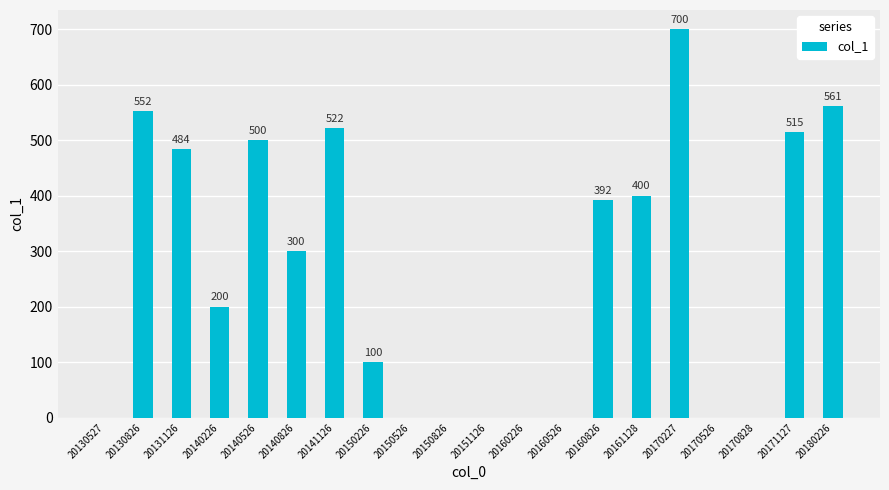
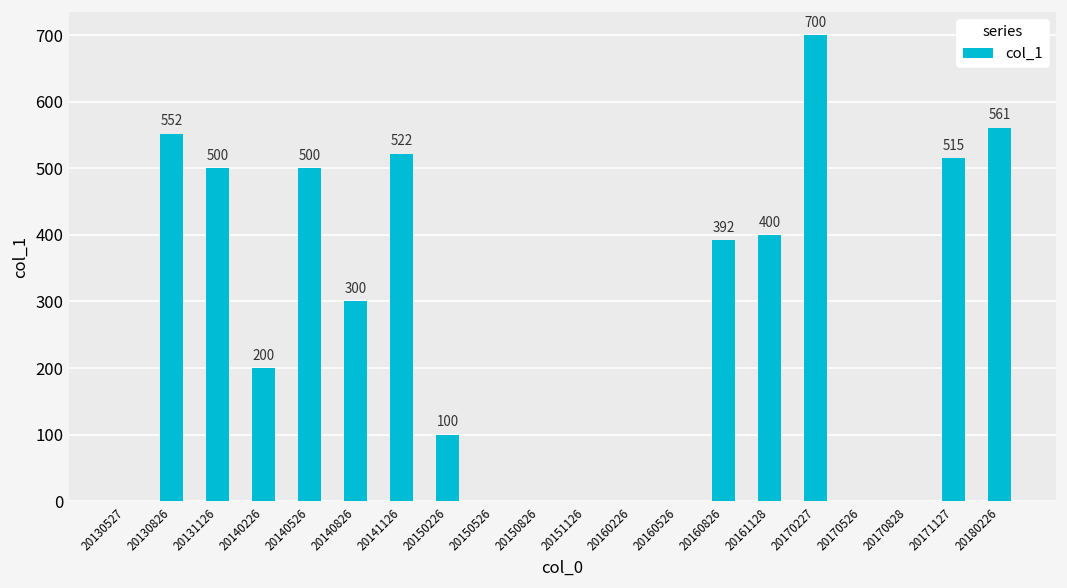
  {
    "20130826": 552,
-   "20131126": 484,
+   "20131126": 500,
    "20140226": 200,
    "20140526": 500,
    "20140826": 300,
    "20141126": 522,
    "20150226": 100,
    "20160826": 392,
    "20161128": 400,
    "20170227": 700,
    "20171127": 515,
    "20180226": 561
  }
